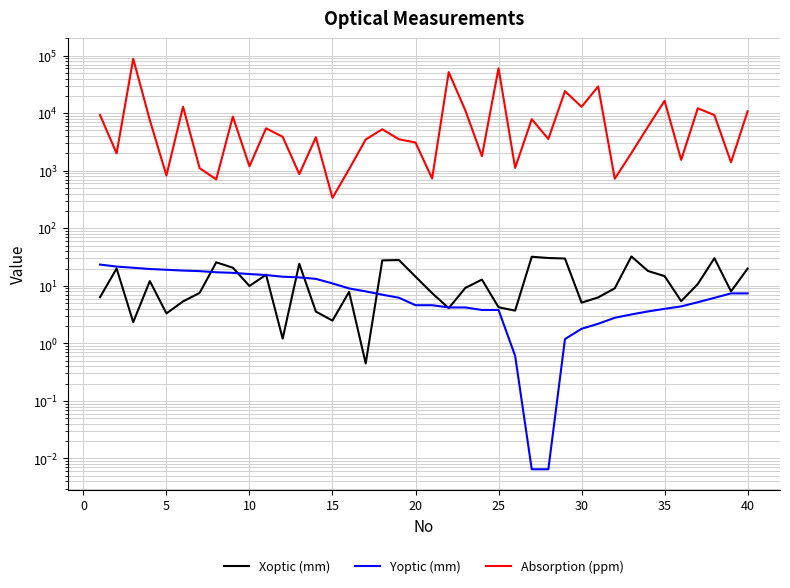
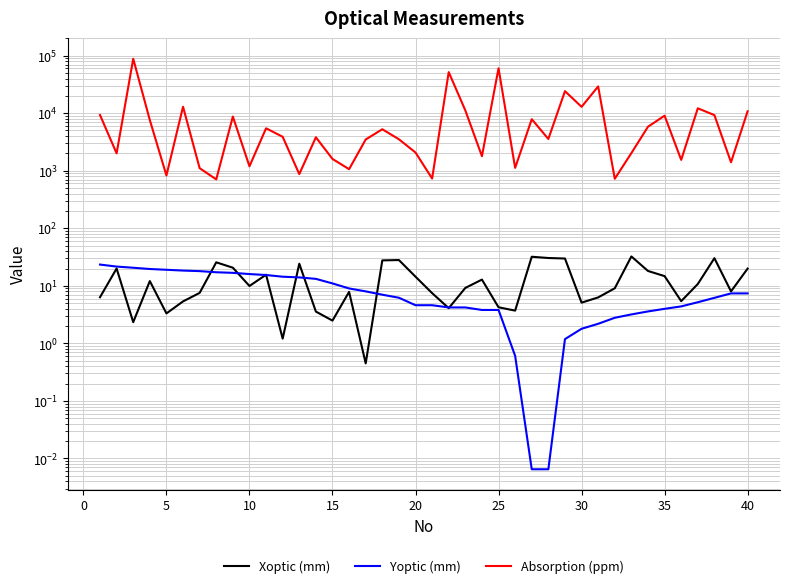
  {
    "Xoptic (mm)": {
      "5": 3,
      "10": 10,
      "15": 2.5,
      "20": 14,
      "25": 4,
      "30": 5,
      "35": 15,
      "40": 20
    },
    "Yoptic (mm)": {
      "5": 19,
      "10": 16,
      "15": 11,
      "20": 5,
      "25": 4,
      "30": 1.8,
      "35": 4,
      "40": 7
    },
    "Absorption (ppm)": {
      "5": 800,
      "10": 1200,
-     "15": 300,
-     "20": 3000,
+     "15": 1600,
+     "20": 2100,
      "25": 60000,
      "30": 13000,
-     "35": 16000,
+     "35": 9000,
      "40": 11000
    }
  }
